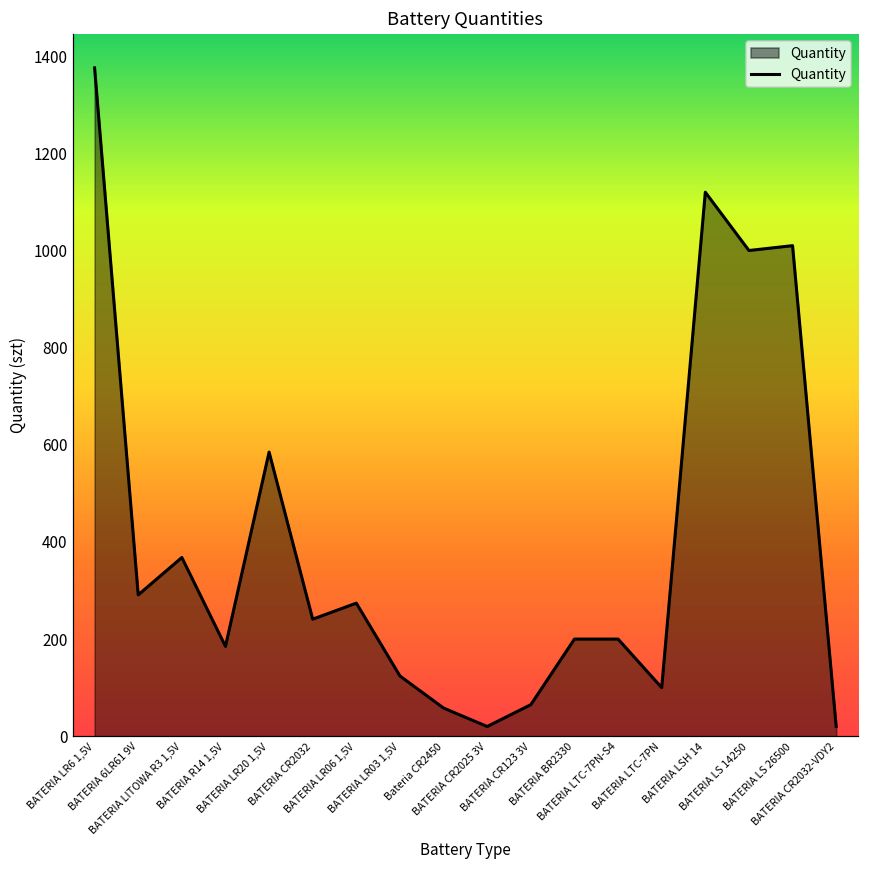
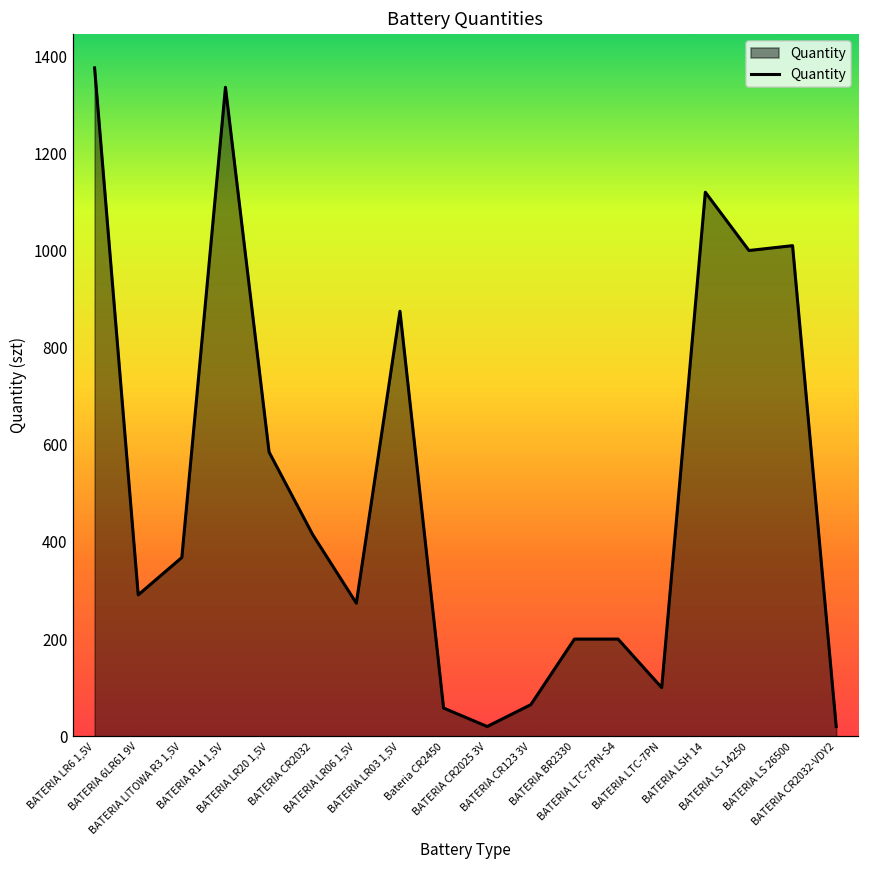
  {
    "BATERIA LR6 1,5V": 1380,
    "BATERIA 6LR61 9V": 290,
    "BATERIA LITOWA R3 1,5V": 370,
-   "BATERIA R14 1,5V": 190,
+   "BATERIA R14 1,5V": 1340,
    "BATERIA LR20 1,5V": 590,
-   "BATERIA CR2032": 240,
+   "BATERIA CR2032": 420,
    "BATERIA LR06 1,5V": 270,
-   "BATERIA LR03 1,5V": 120,
+   "BATERIA LR03 1,5V": 880,
    "Bateria CR2450": 60,
    "BATERIA CR2025 3V": 20,
    "BATERIA CR123 3V": 70,
    "BATERIA BR2330": 200,
    "BATERIA LTC-7PN-S4": 200,
    "BATERIA LTC-7PN": 100,
    "BATERIA LSH 14": 1120,
    "BATERIA LS 14250": 1000,
    "BATERIA LS 26500": 1010,
    "BATERIA CR2032-VDY2": 20
  }
